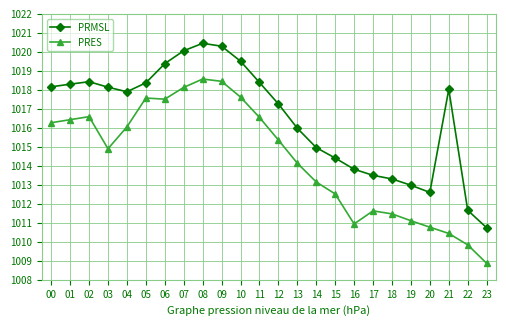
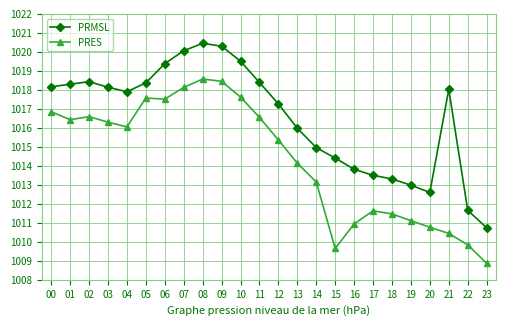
  {
    "PRMSL": {
      "00": 1018.2,
      "01": 1018.3,
      "02": 1018.4,
      "03": 1018.1,
      "04": 1017.9,
      "05": 1018.4,
      "06": 1019.4,
      "07": 1020.1,
      "08": 1020.5,
      "09": 1020.3,
      "10": 1019.5,
      "11": 1018.4,
      "12": 1017.3,
      "13": 1016.0,
      "14": 1015.0,
      "15": 1014.4,
      "16": 1013.8,
      "17": 1013.5,
      "18": 1013.3,
      "19": 1013.0,
      "20": 1012.6,
      "21": 1018.0,
      "22": 1011.7,
      "23": 1010.7
    },
    "PRES": {
-     "00": 1016.3,
+     "00": 1016.9,
      "01": 1016.4,
      "02": 1016.6,
-     "03": 1014.9,
+     "03": 1016.3,
      "04": 1016.1,
      "05": 1017.6,
      "06": 1017.5,
      "07": 1018.1,
      "08": 1018.6,
      "09": 1018.5,
      "10": 1017.6,
      "11": 1016.6,
      "12": 1015.4,
      "13": 1014.1,
      "14": 1013.2,
-     "15": 1012.5,
+     "15": 1009.7,
      "16": 1010.9,
      "17": 1011.6,
      "18": 1011.5,
      "19": 1011.1,
      "20": 1010.8,
      "21": 1010.4,
      "22": 1009.8,
      "23": 1008.9
    }
  }
